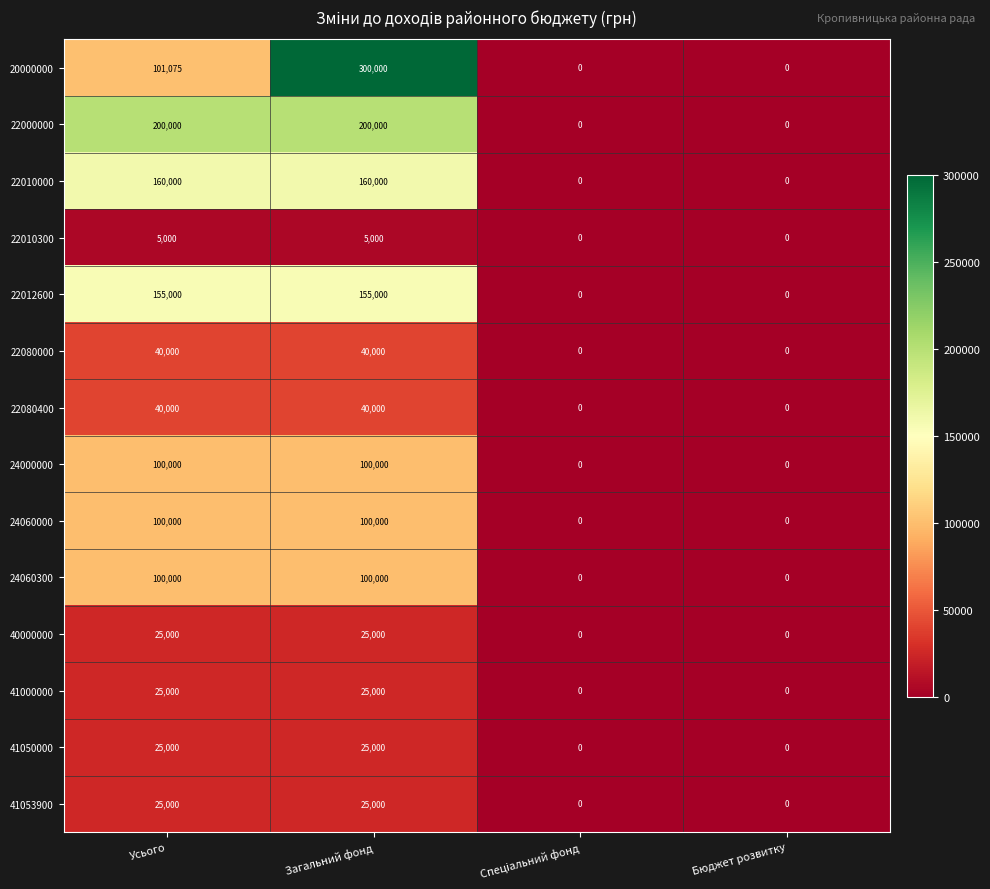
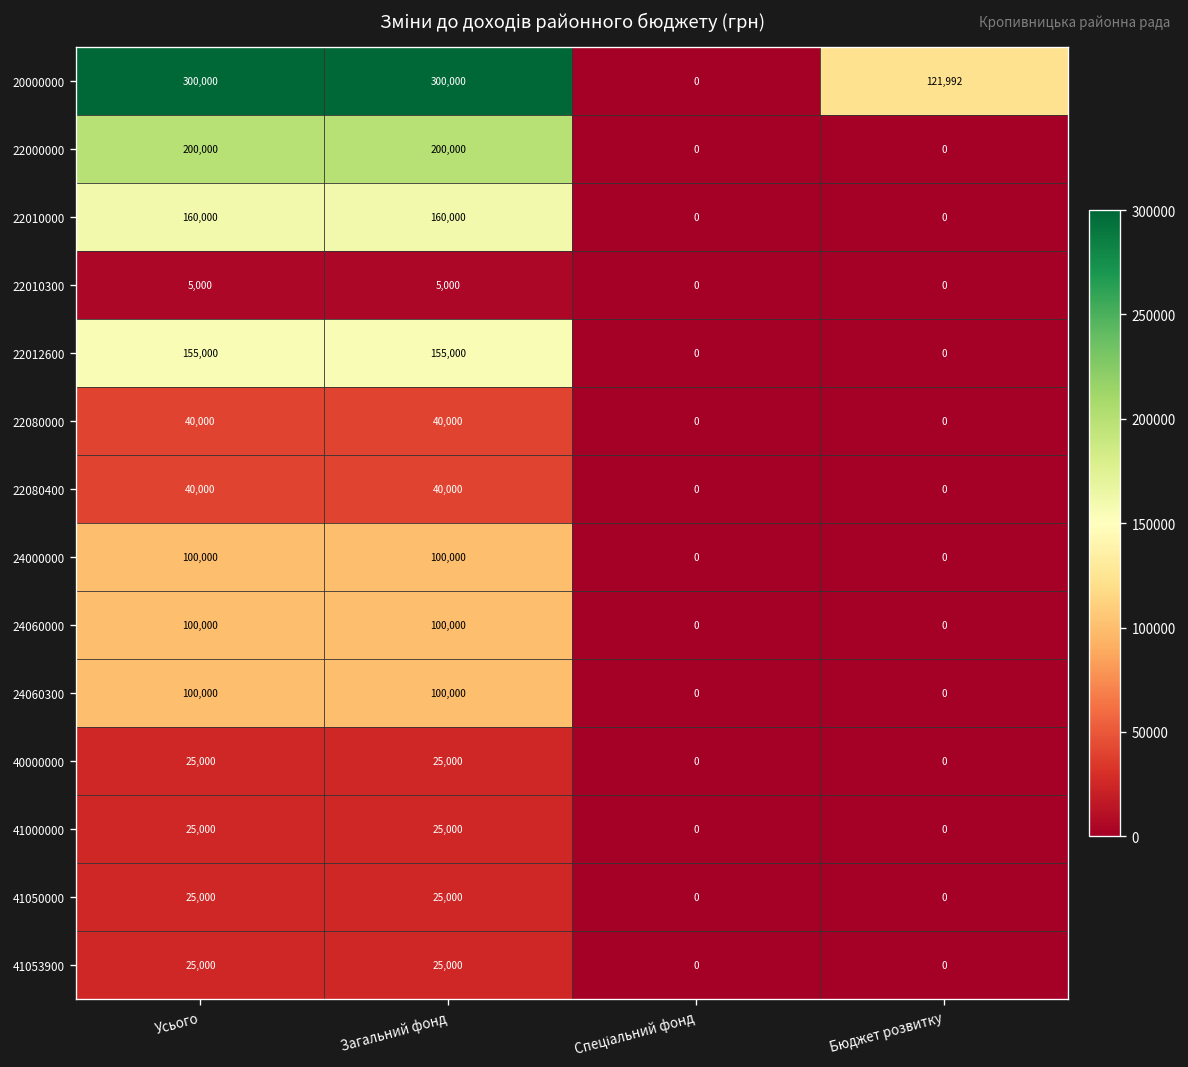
  {
    "20000000": {
-     "Усього": "101,075",
+     "Усього": "300,000",
      "Загальний фонд": "300,000",
      "Спеціальний фонд": "0",
-     "Бюджет розвитку": "0"
+     "Бюджет розвитку": "121,992"
    },
    "22000000": {
      "Усього": "200,000",
      "Загальний фонд": "200,000",
      "Спеціальний фонд": "0",
      "Бюджет розвитку": "0"
    },
    "22010000": {
      "Усього": "160,000",
      "Загальний фонд": "160,000",
      "Спеціальний фонд": "0",
      "Бюджет розвитку": "0"
    },
    "22010300": {
      "Усього": "5,000",
      "Загальний фонд": "5,000",
      "Спеціальний фонд": "0",
      "Бюджет розвитку": "0"
    },
    "22012600": {
      "Усього": "155,000",
      "Загальний фонд": "155,000",
      "Спеціальний фонд": "0",
      "Бюджет розвитку": "0"
    },
    "22080000": {
      "Усього": "40,000",
      "Загальний фонд": "40,000",
      "Спеціальний фонд": "0",
      "Бюджет розвитку": "0"
    },
    "22080400": {
      "Усього": "40,000",
      "Загальний фонд": "40,000",
      "Спеціальний фонд": "0",
      "Бюджет розвитку": "0"
    },
    "24000000": {
      "Усього": "100,000",
      "Загальний фонд": "100,000",
      "Спеціальний фонд": "0",
      "Бюджет розвитку": "0"
    },
    "24060000": {
      "Усього": "100,000",
      "Загальний фонд": "100,000",
      "Спеціальний фонд": "0",
      "Бюджет розвитку": "0"
    },
    "24060300": {
      "Усього": "100,000",
      "Загальний фонд": "100,000",
      "Спеціальний фонд": "0",
      "Бюджет розвитку": "0"
    },
    "40000000": {
      "Усього": "25,000",
      "Загальний фонд": "25,000",
      "Спеціальний фонд": "0",
      "Бюджет розвитку": "0"
    },
    "41000000": {
      "Усього": "25,000",
      "Загальний фонд": "25,000",
      "Спеціальний фонд": "0",
      "Бюджет розвитку": "0"
    },
    "41050000": {
      "Усього": "25,000",
      "Загальний фонд": "25,000",
      "Спеціальний фонд": "0",
      "Бюджет розвитку": "0"
    },
    "41053900": {
      "Усього": "25,000",
      "Загальний фонд": "25,000",
      "Спеціальний фонд": "0",
      "Бюджет розвитку": "0"
    }
  }
